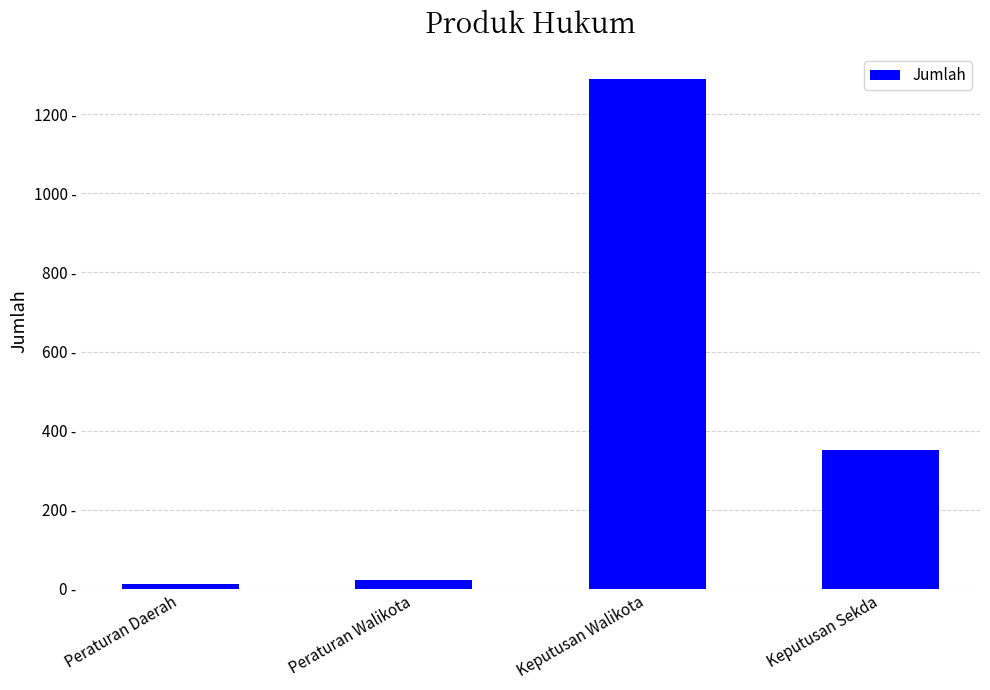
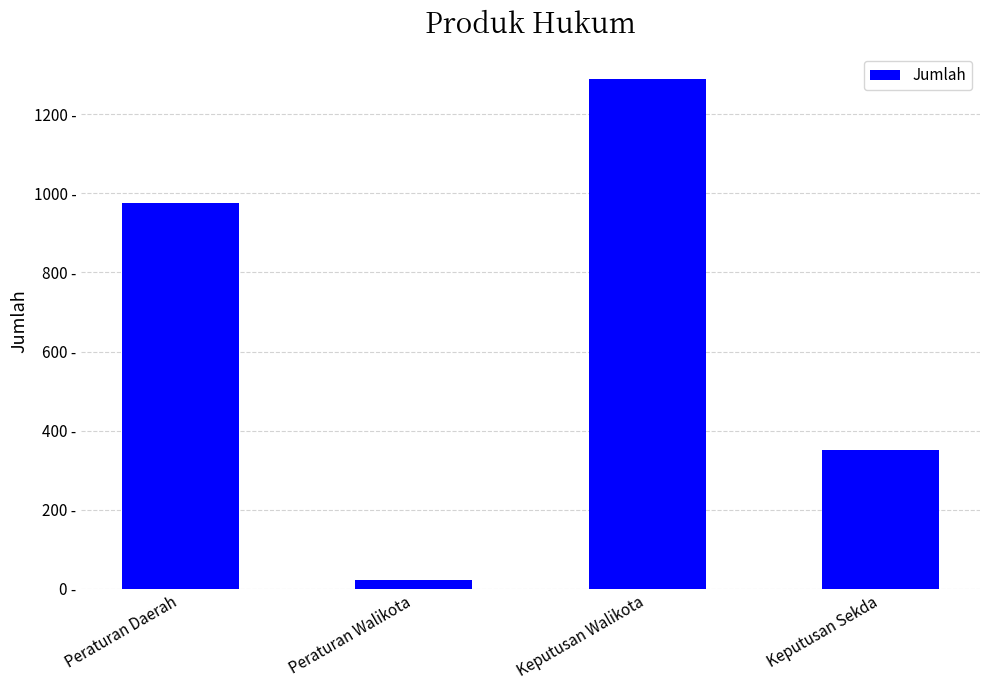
  {
-   "Peraturan Daerah": "10 -",
+   "Peraturan Daerah": "980 -",
    "Peraturan Walikota": "20 -",
    "Keputusan Walikota": "1290 -",
    "Keputusan Sekda": "350 -"
  }
